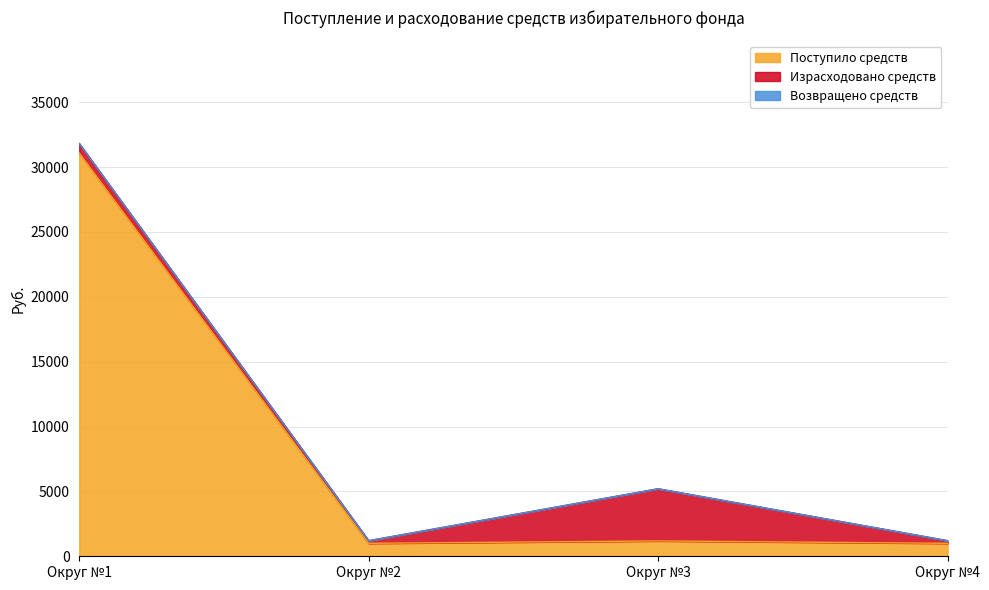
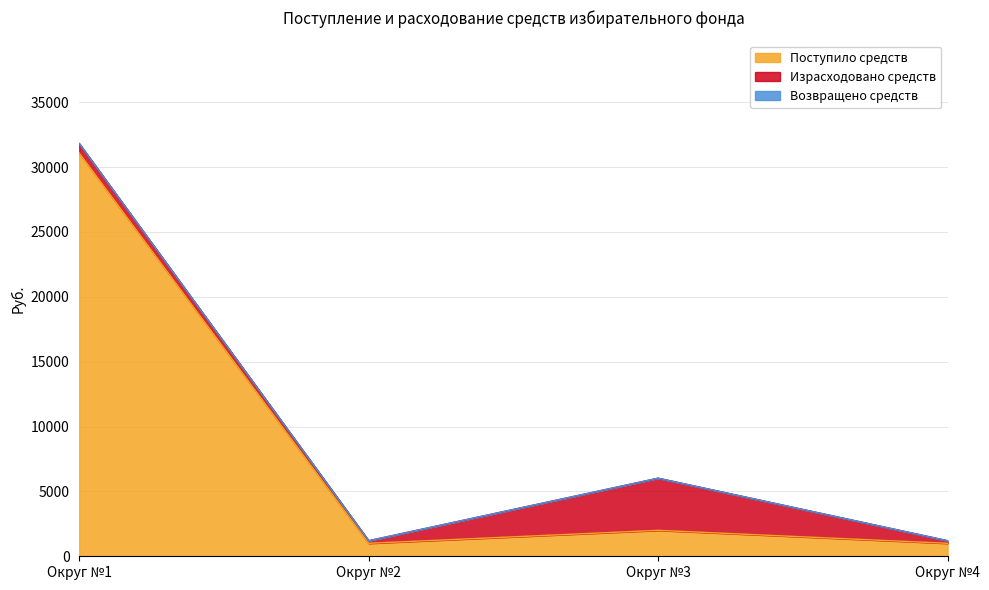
  {
    "Поступило средств": {
      "Округ №1": 31100,
      "Округ №2": 1000,
-     "Округ №3": 1200,
+     "Округ №3": 2000,
      "Округ №4": 1000
    }
  }
